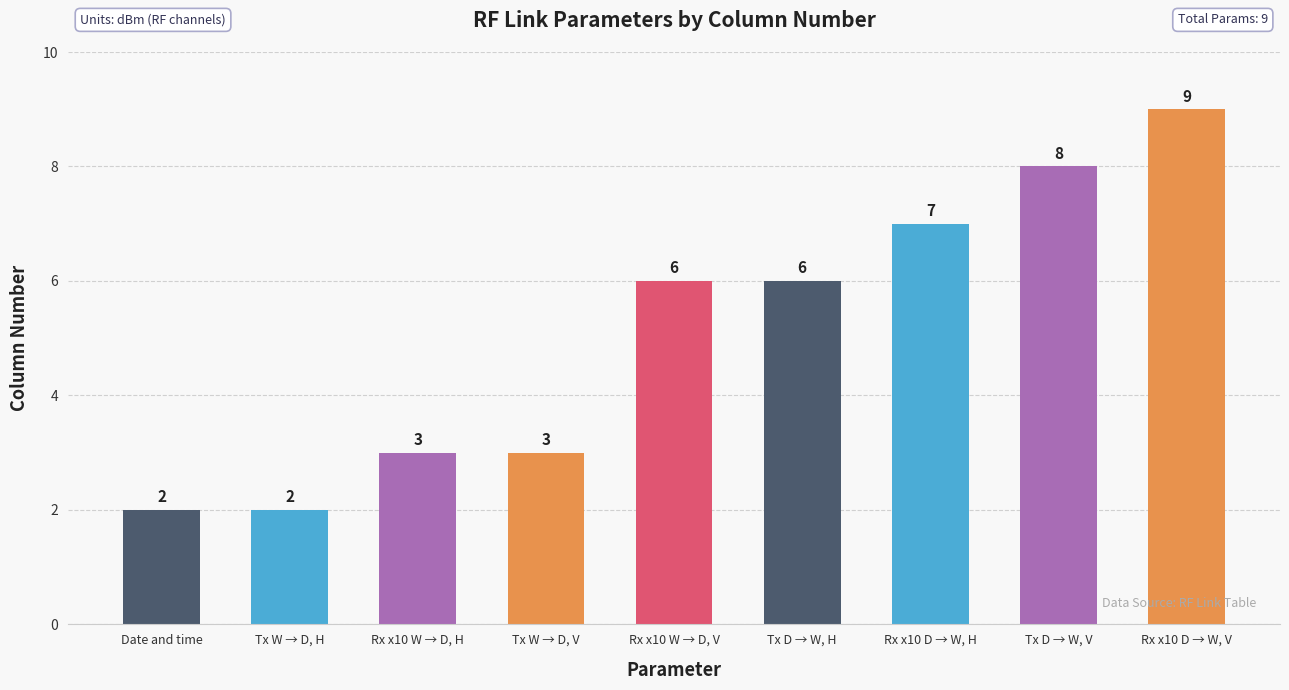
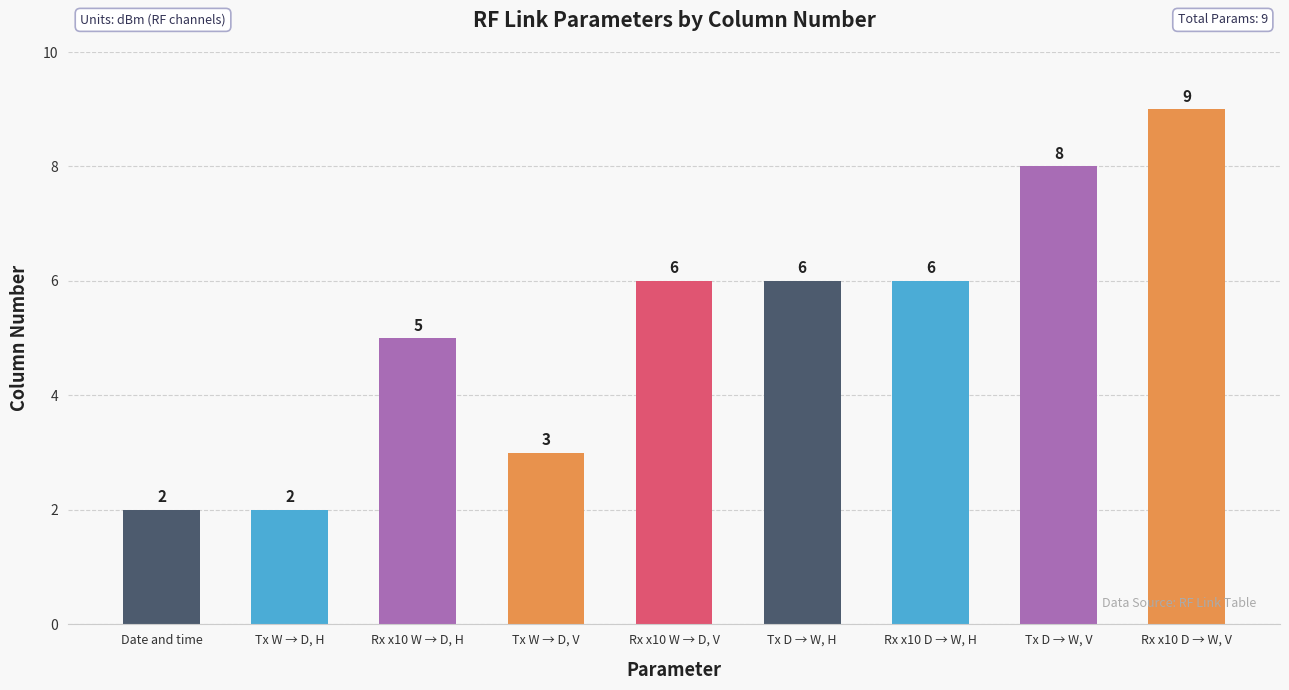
  {
    "Date and time": 2,
    "Tx W → D, H": 2,
-   "Rx x10 W → D, H": 3,
+   "Rx x10 W → D, H": 5,
    "Tx W → D, V": 3,
    "Rx x10 W → D, V": 6,
    "Tx D → W, H": 6,
-   "Rx x10 D → W, H": 7,
+   "Rx x10 D → W, H": 6,
    "Tx D → W, V": 8,
    "Rx x10 D → W, V": 9
  }
